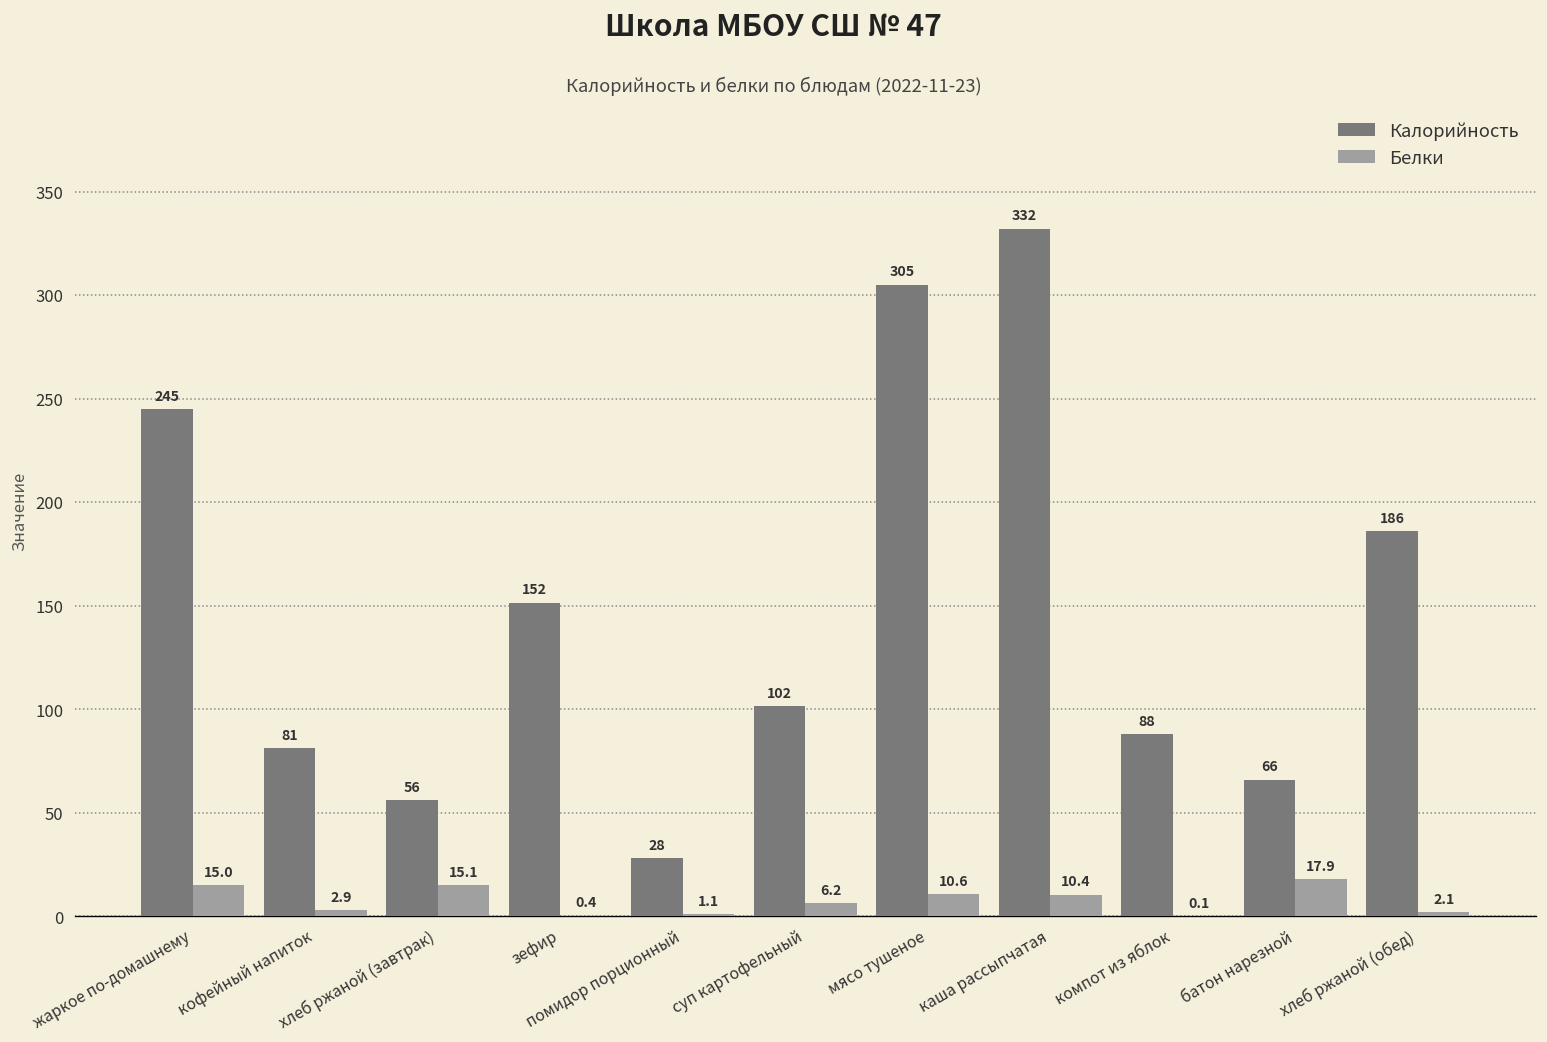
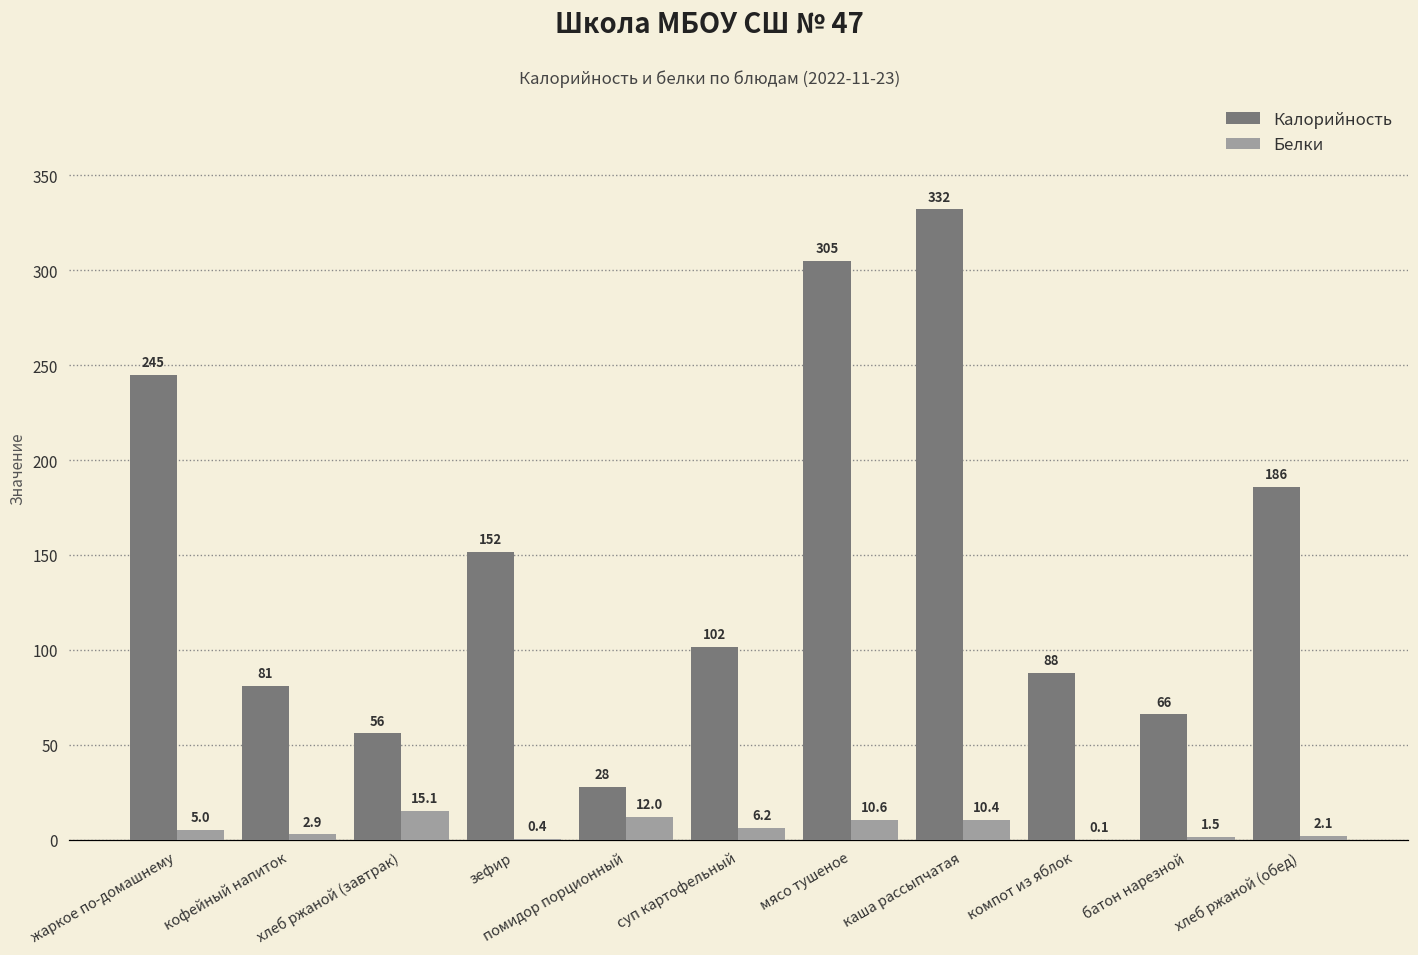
  {
    "Калорийность": {
      "жаркое по-домашнему": 245,
      "кофейный напиток": 81,
      "хлеб ржаной (завтрак)": 56,
      "зефир": 152,
      "помидор порционный": 28,
      "суп картофельный": 102,
      "мясо тушеное": 305,
      "каша рассыпчатая": 332,
      "компот из яблок": 88,
      "батон нарезной": 66,
      "хлеб ржаной (обед)": 186
    },
    "Белки": {
-     "жаркое по-домашнему": 15.0,
+     "жаркое по-домашнему": 5.0,
      "кофейный напиток": 2.9,
      "хлеб ржаной (завтрак)": 15.1,
      "зефир": 0.4,
-     "помидор порционный": 1.1,
+     "помидор порционный": 12.0,
      "суп картофельный": 6.2,
      "мясо тушеное": 10.6,
      "каша рассыпчатая": 10.4,
      "компот из яблок": 0.1,
-     "батон нарезной": 17.9,
+     "батон нарезной": 1.5,
      "хлеб ржаной (обед)": 2.1
    }
  }
